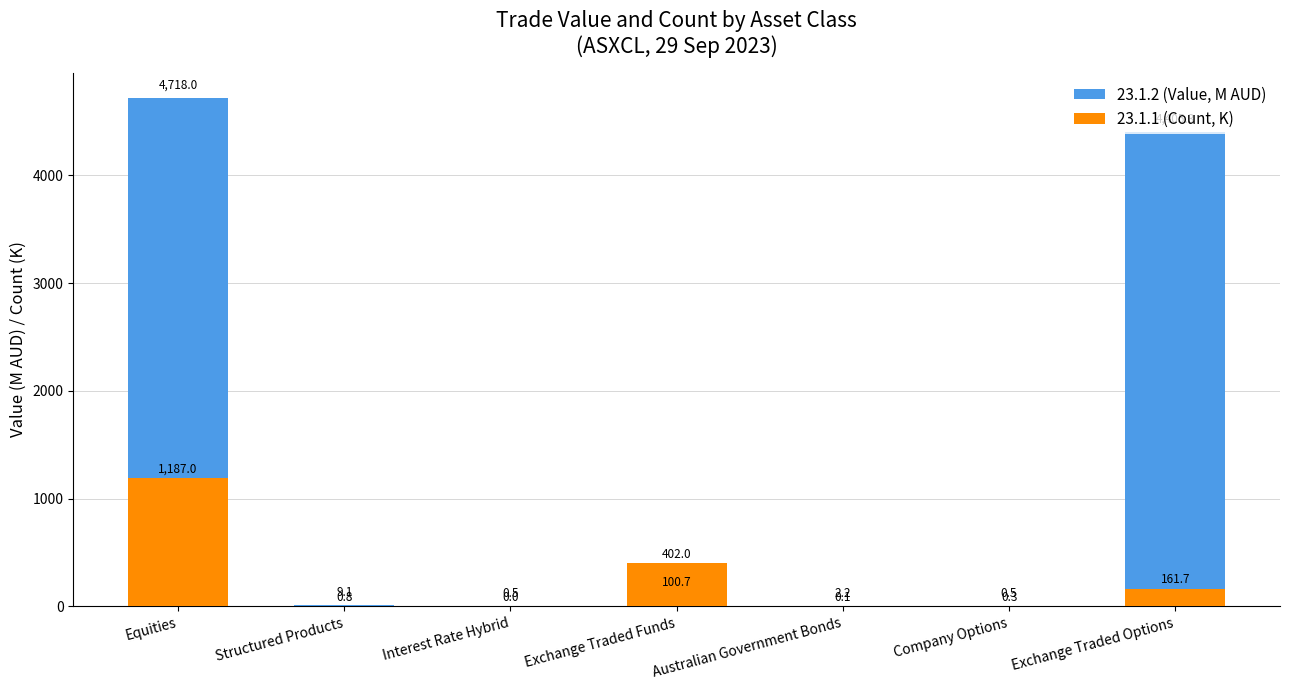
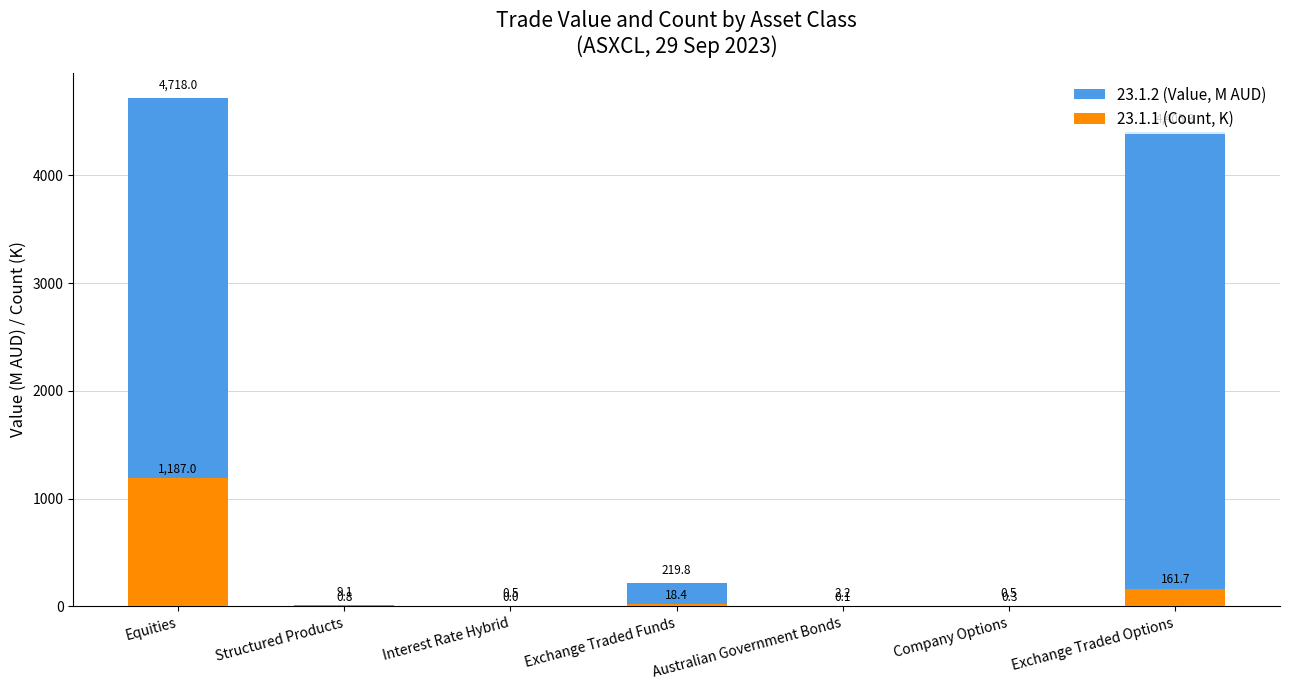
  {
    "23.1.2 (Value, M AUD)": {
      "Equities": "4,718.0",
-     "Exchange Traded Funds": "100.7"
+     "Exchange Traded Funds": "219.8"
    },
    "23.1.1 (Count, K)": {
-     "Exchange Traded Funds": "402.0"
+     "Exchange Traded Funds": "18.4"
    }
  }
